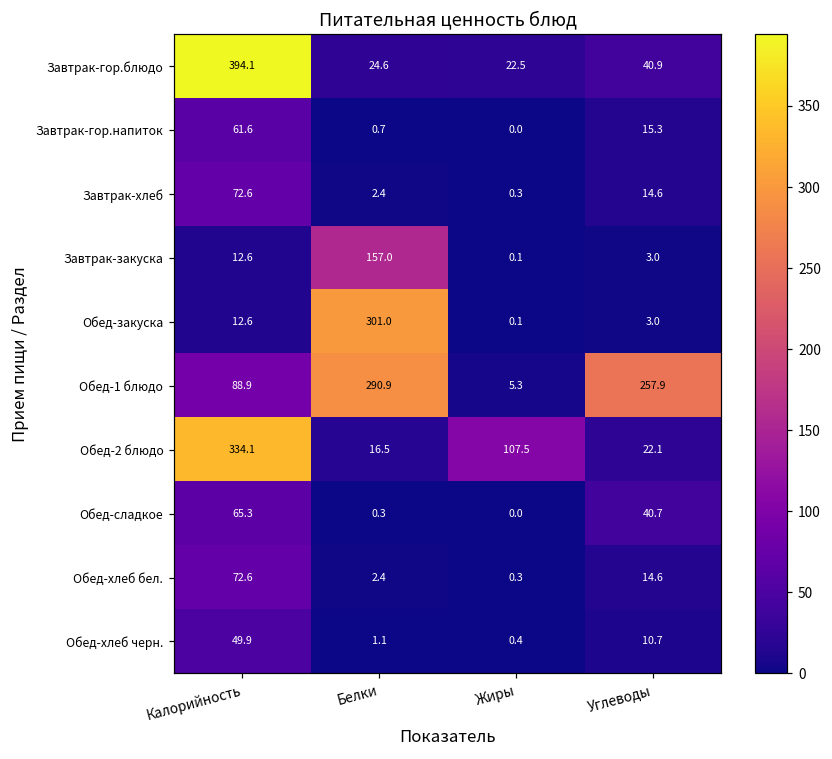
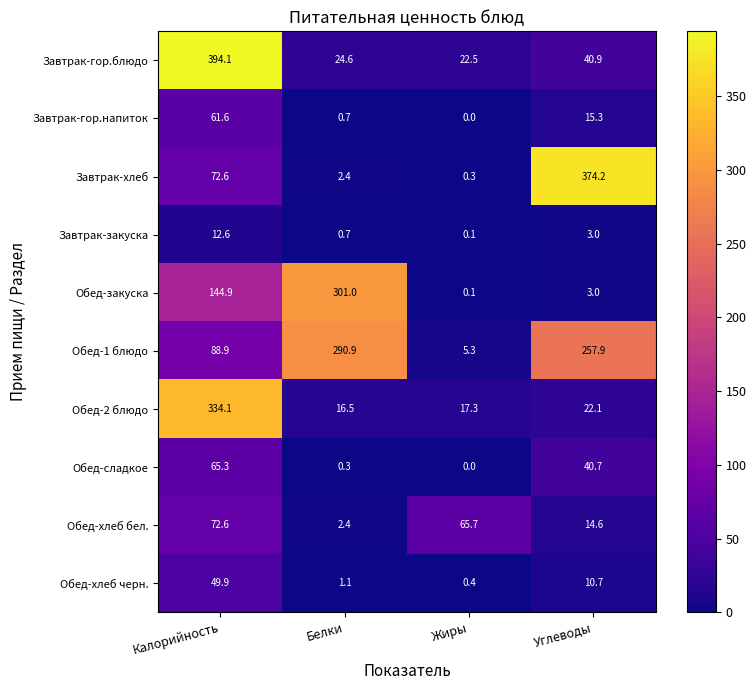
  {
    "Завтрак-гор.блюдо": {
      "Калорийность": 394.1,
      "Белки": 24.6,
      "Жиры": 22.5,
      "Углеводы": 40.9
    },
    "Завтрак-гор.напиток": {
      "Калорийность": 61.6,
      "Белки": 0.7,
      "Жиры": 0.0,
      "Углеводы": 15.3
    },
    "Завтрак-хлеб": {
      "Калорийность": 72.6,
      "Белки": 2.4,
      "Жиры": 0.3,
-     "Углеводы": 14.6
+     "Углеводы": 374.2
    },
    "Завтрак-закуска": {
      "Калорийность": 12.6,
-     "Белки": 157.0,
+     "Белки": 0.7,
      "Жиры": 0.1,
      "Углеводы": 3.0
    },
    "Обед-закуска": {
-     "Калорийность": 12.6,
+     "Калорийность": 144.9,
      "Белки": 301.0,
      "Жиры": 0.1,
      "Углеводы": 3.0
    },
    "Обед-1 блюдо": {
      "Калорийность": 88.9,
      "Белки": 290.9,
      "Жиры": 5.3,
      "Углеводы": 257.9
    },
    "Обед-2 блюдо": {
      "Калорийность": 334.1,
      "Белки": 16.5,
-     "Жиры": 107.5,
+     "Жиры": 17.3,
      "Углеводы": 22.1
    },
    "Обед-сладкое": {
      "Калорийность": 65.3,
      "Белки": 0.3,
      "Жиры": 0.0,
      "Углеводы": 40.7
    },
    "Обед-хлеб бел.": {
      "Калорийность": 72.6,
      "Белки": 2.4,
-     "Жиры": 0.3,
+     "Жиры": 65.7,
      "Углеводы": 14.6
    },
    "Обед-хлеб черн.": {
      "Калорийность": 49.9,
      "Белки": 1.1,
      "Жиры": 0.4,
      "Углеводы": 10.7
    }
  }
